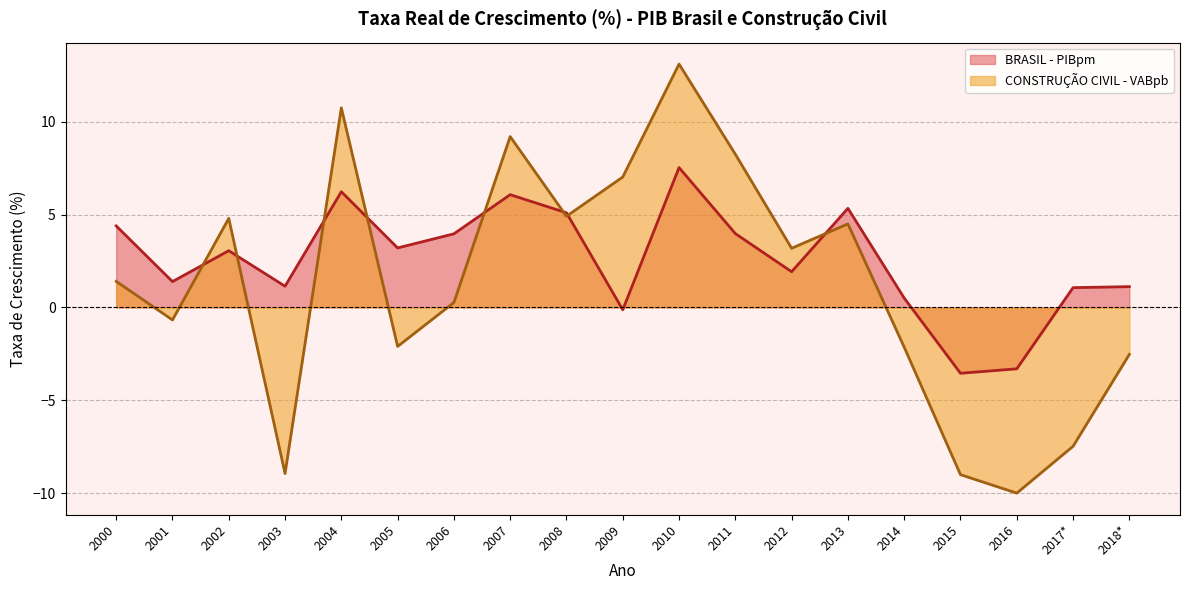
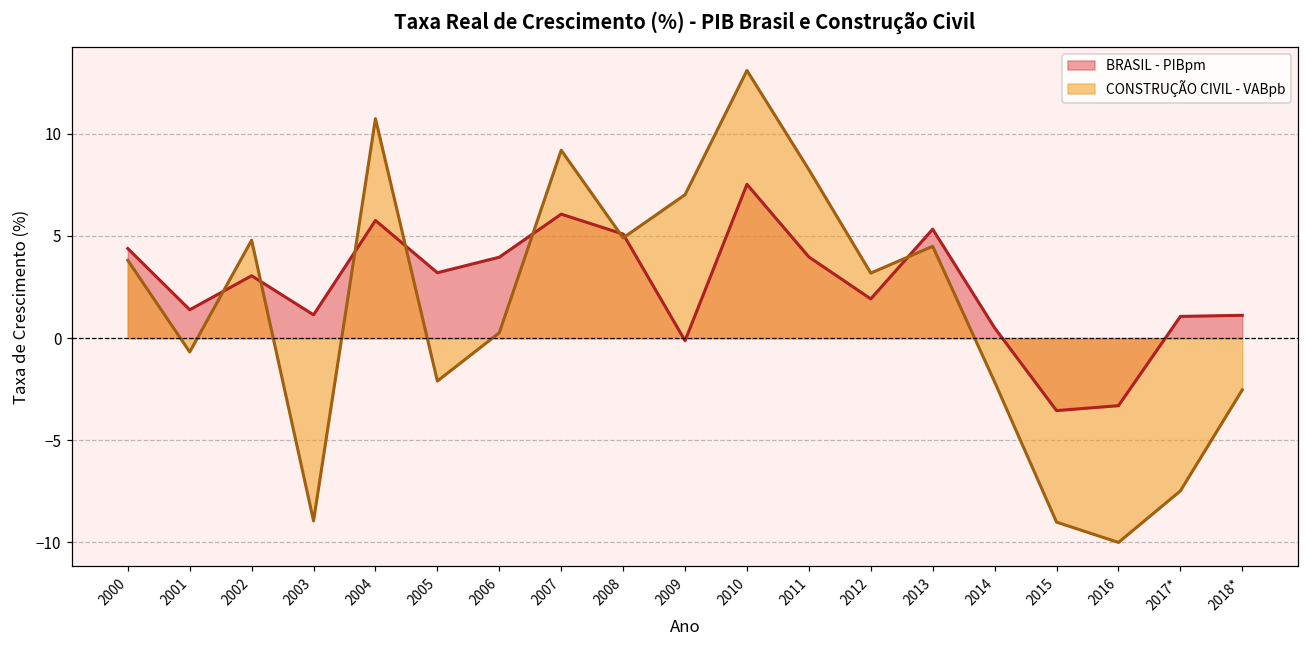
  {
    "BRASIL - PIBpm": {
-     "2004": 6.2
+     "2004": 5.8
    },
    "CONSTRUÇÃO CIVIL - VABpb": {
-     "2000": 1.4
+     "2000": 3.8
    }
  }
